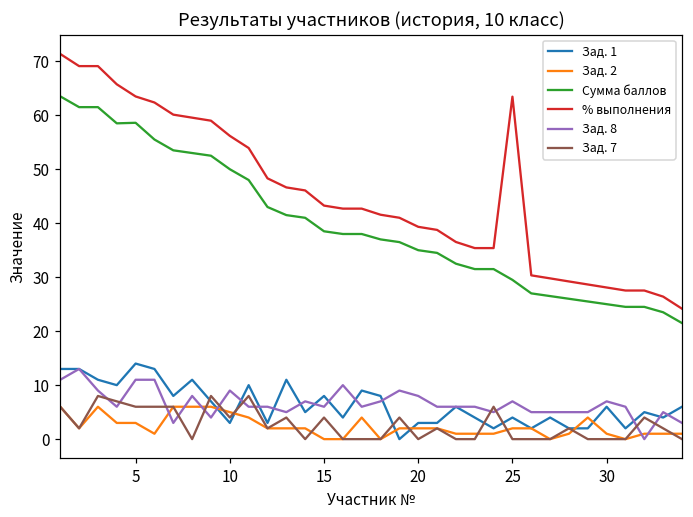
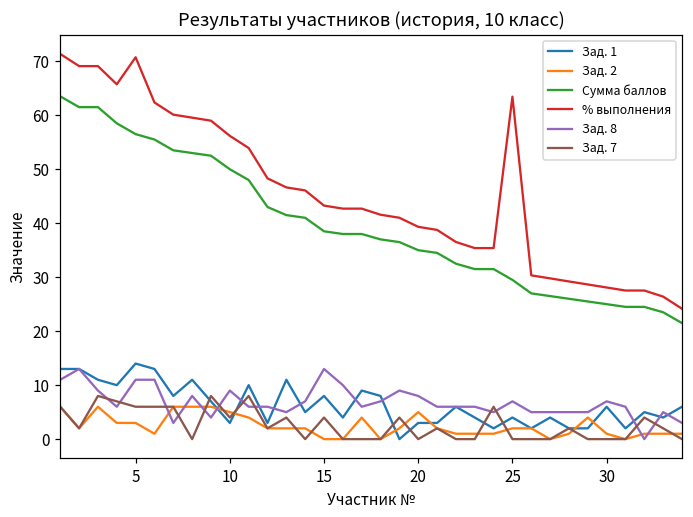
  {
    "Зад. 1": {
      "5": 14,
      "10": 3,
      "15": 8,
      "20": 3,
      "25": 4,
      "30": 6
    },
    "Зад. 2": {
      "5": 3,
      "10": 5,
      "15": 0,
-     "20": 2,
+     "20": 5,
      "25": 2,
      "30": 1
    },
    "Сумма баллов": {
-     "5": 59,
+     "5": 57,
      "10": 50,
      "15": 39,
      "20": 35,
      "25": 30,
      "30": 25
    },
    "% выполнения": {
-     "5": 63,
+     "5": 71,
      "10": 56,
      "15": 43,
      "20": 39,
      "25": 63,
      "30": 28
    },
    "Зад. 8": {
      "5": 11,
      "10": 9,
-     "15": 6,
+     "15": 13,
      "20": 8,
      "25": 7,
      "30": 7
    },
    "Зад. 7": {
      "5": 6,
      "10": 4,
      "15": 4,
      "20": 0,
      "25": 0,
      "30": 0
    }
  }
